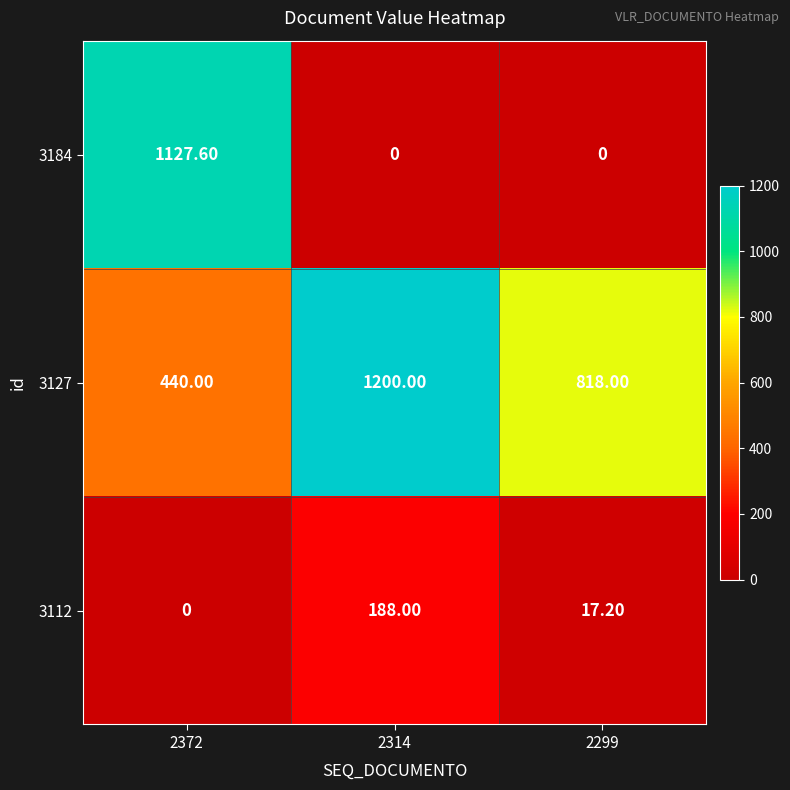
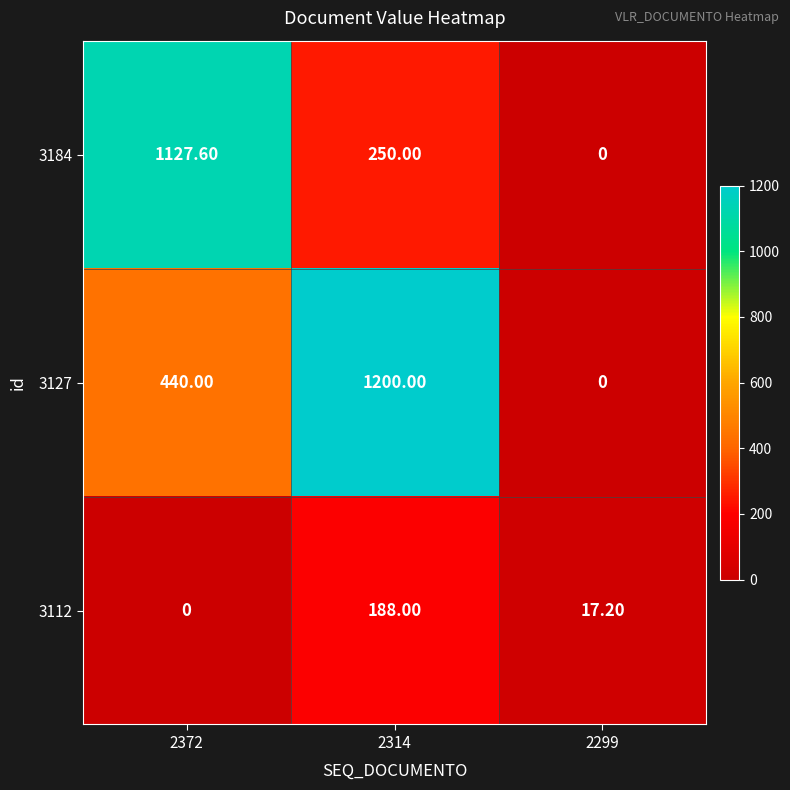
  {
    "3184": {
      "2372": 1127.60,
-     "2314": 0,
+     "2314": 250.00,
      "2299": 0
    },
    "3127": {
      "2372": 440.00,
      "2314": 1200.00,
-     "2299": 818.00
+     "2299": 0
    },
    "3112": {
      "2372": 0,
      "2314": 188.00,
      "2299": 17.20
    }
  }
